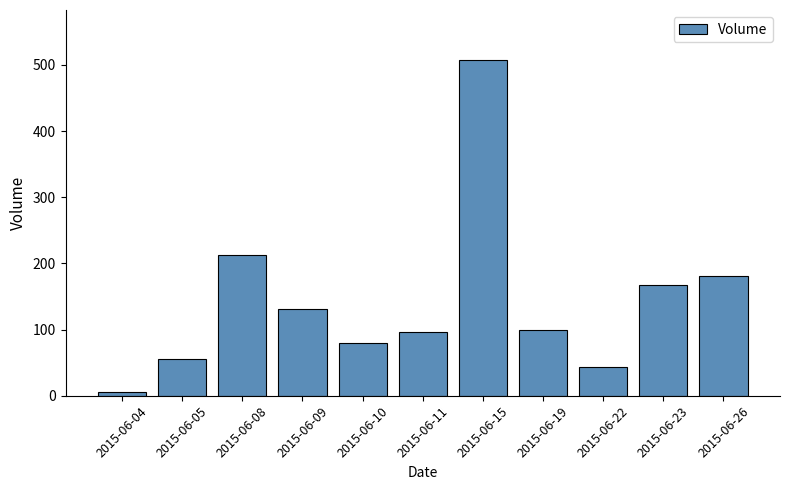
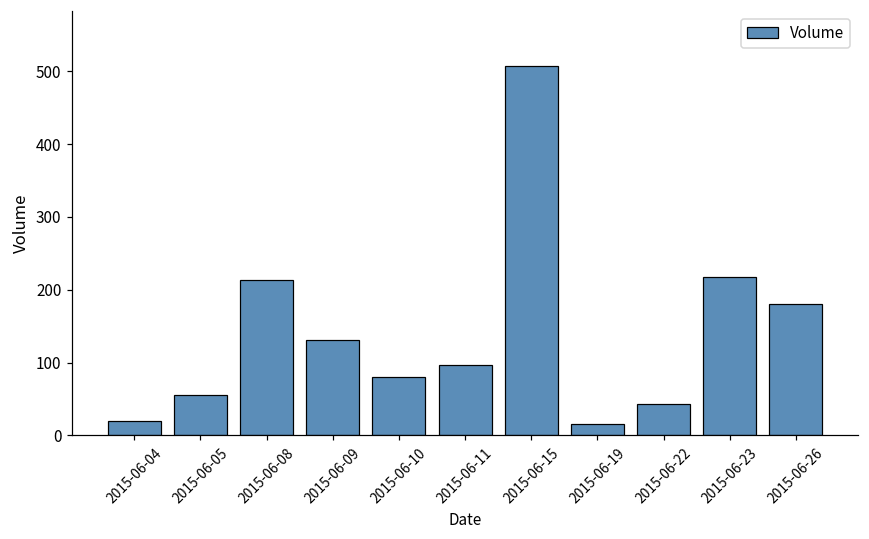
  {
-   "2015-06-04": 10,
+   "2015-06-04": 20,
    "2015-06-05": 60,
    "2015-06-08": 210,
    "2015-06-09": 130,
    "2015-06-10": 80,
    "2015-06-11": 100,
    "2015-06-15": 510,
-   "2015-06-19": 100,
+   "2015-06-19": 20,
    "2015-06-22": 40,
-   "2015-06-23": 170,
+   "2015-06-23": 220,
    "2015-06-26": 180
  }
